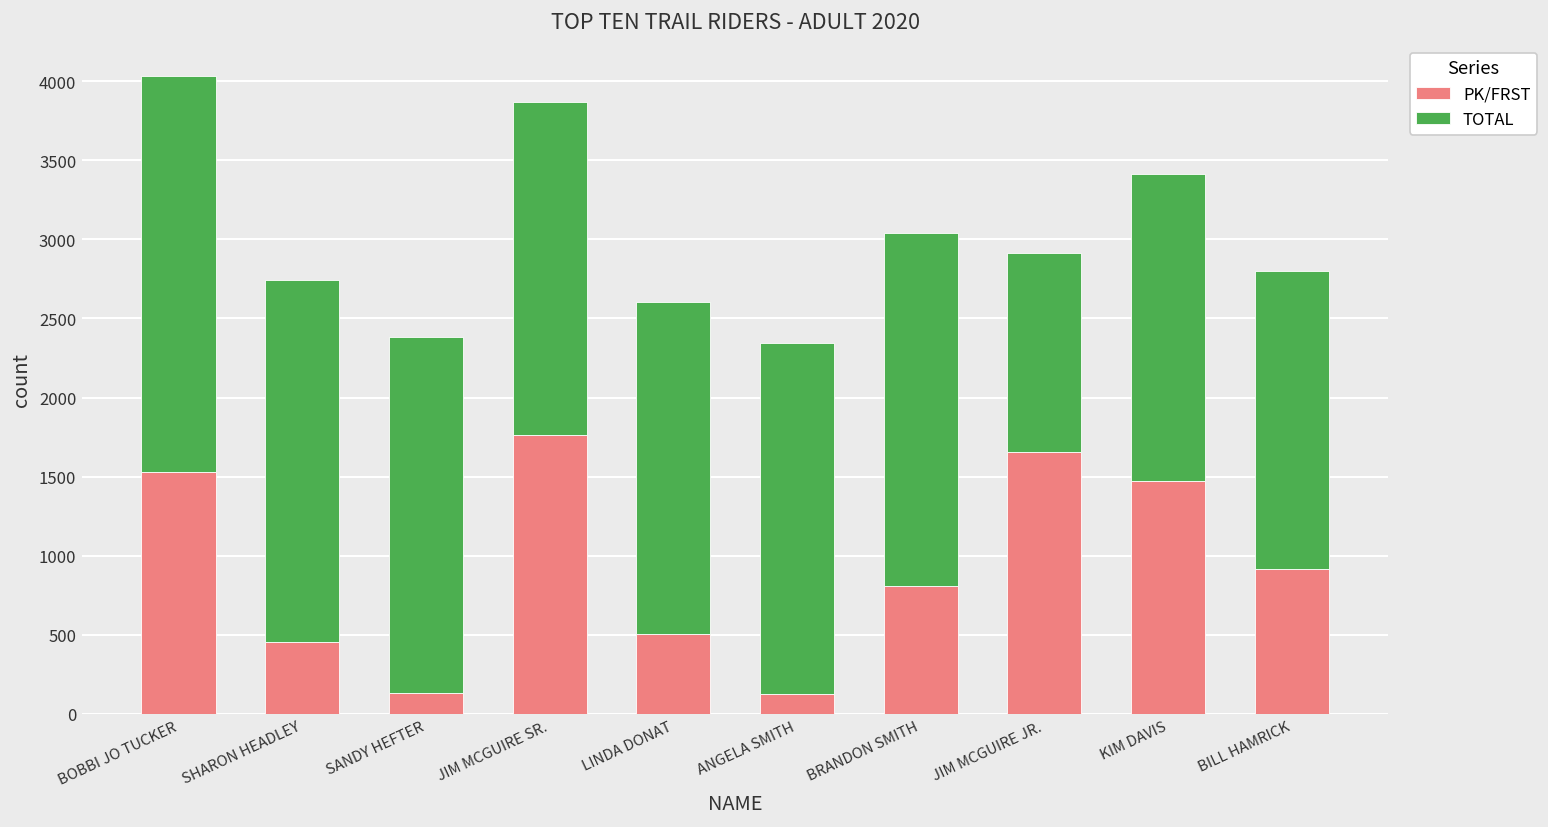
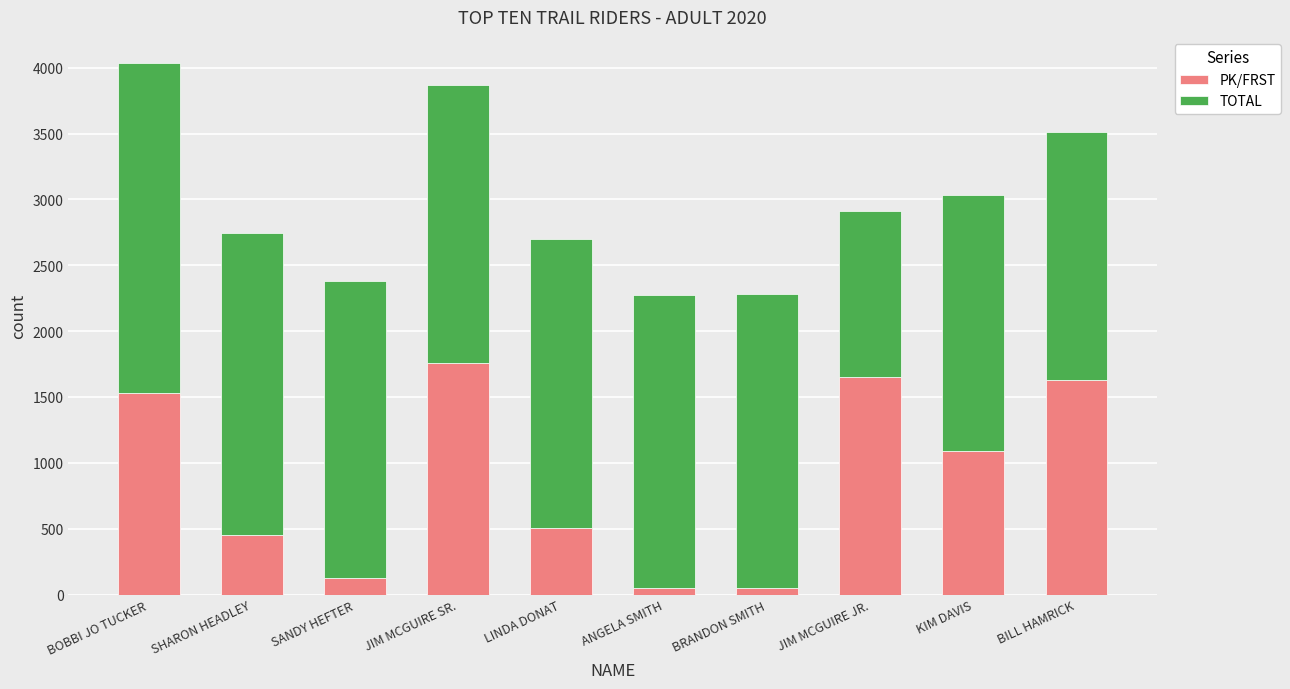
  {
    "PK/FRST": {
      "BOBBI JO TUCKER": 1530,
      "SHARON HEADLEY": 450,
      "SANDY HEFTER": 130,
      "JIM MCGUIRE SR.": 1760,
      "LINDA DONAT": 500,
-     "ANGELA SMITH": 130,
-     "BRANDON SMITH": 810,
+     "ANGELA SMITH": 50,
+     "BRANDON SMITH": 50,
      "JIM MCGUIRE JR.": 1650,
-     "KIM DAVIS": 1470,
-     "BILL HAMRICK": 910
+     "KIM DAVIS": 1090,
+     "BILL HAMRICK": 1630
    },
    "TOTAL": {
      "BOBBI JO TUCKER": 2500,
      "SHARON HEADLEY": 2290,
      "SANDY HEFTER": 2250,
      "JIM MCGUIRE SR.": 2110,
-     "LINDA DONAT": 2100,
+     "LINDA DONAT": 2190,
      "ANGELA SMITH": 2220,
      "BRANDON SMITH": 2230,
      "JIM MCGUIRE JR.": 1260,
      "KIM DAVIS": 1940,
      "BILL HAMRICK": 1890
    }
  }
